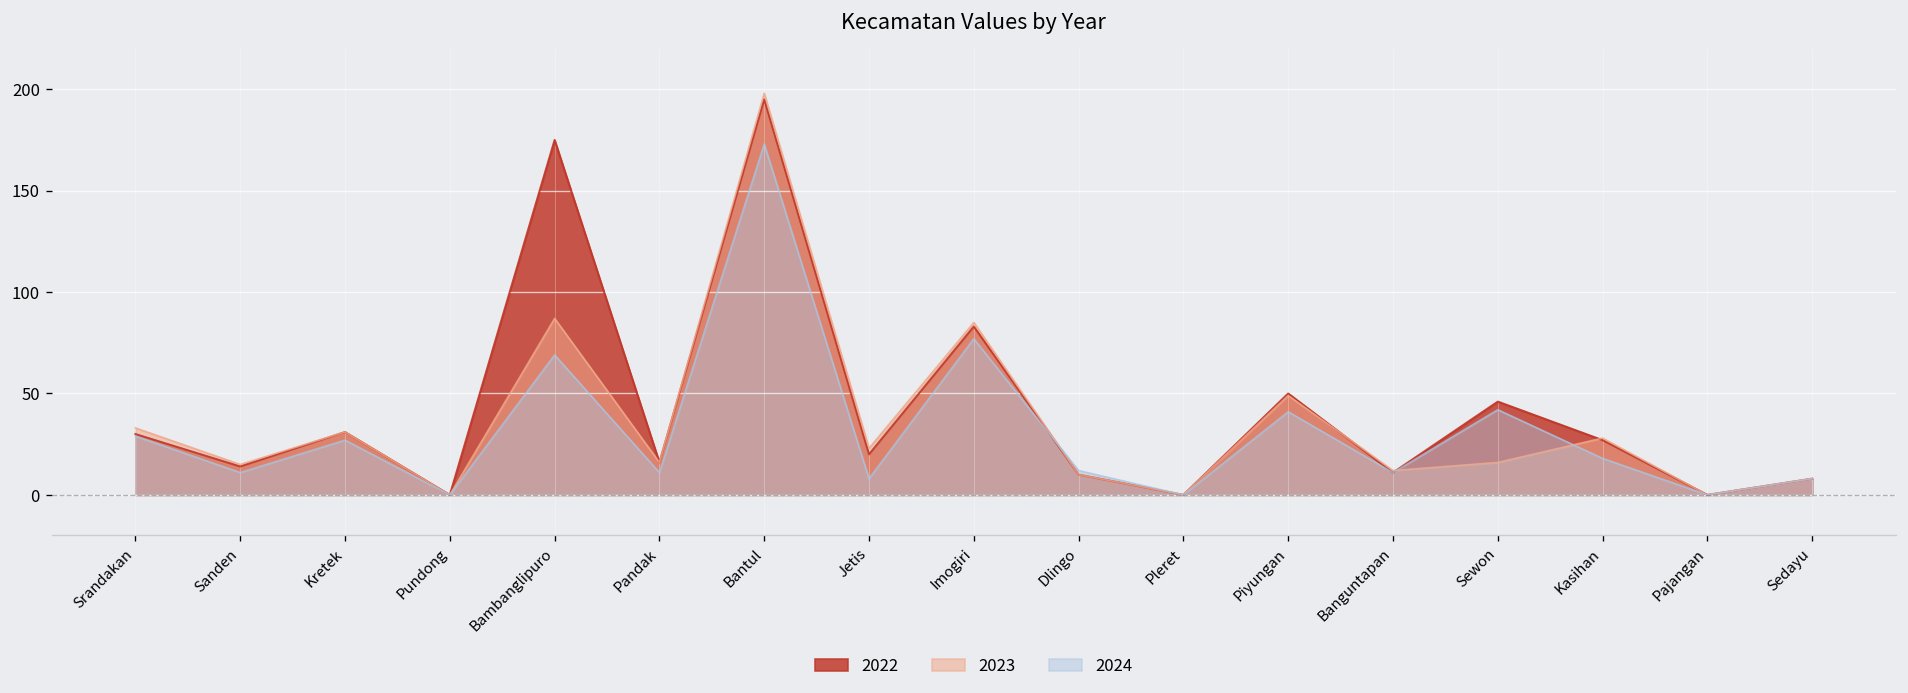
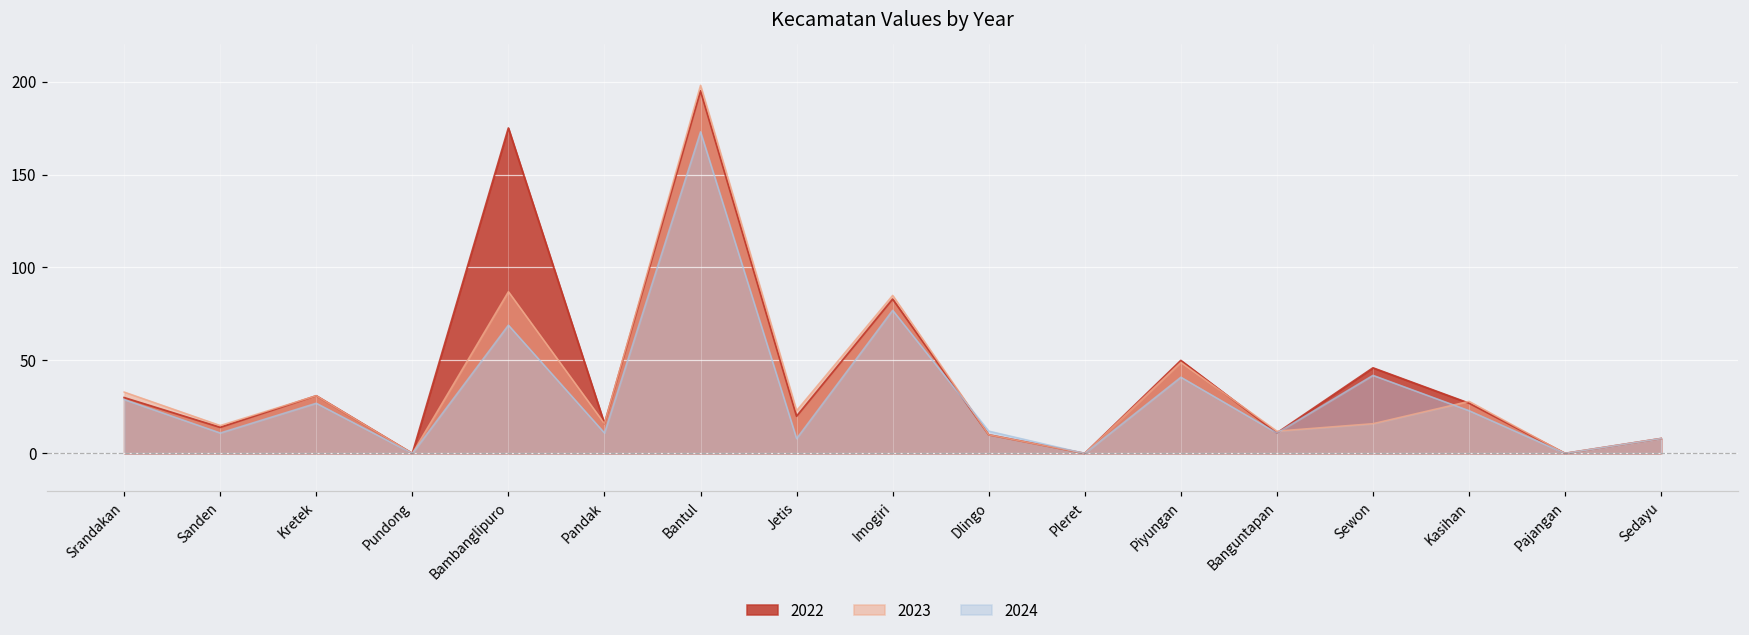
  {
    "2022": {
      "Bambanglipuro": 175,
      "Bantul": 195,
      "Jetis": 20,
      "Imogiri": 83,
      "Sewon": 46
    },
    "2023": {
      "Srandakan": 33,
      "Bambanglipuro": 87,
      "Bantul": 198,
      "Jetis": 23,
      "Imogiri": 85,
      "Sewon": 16
    },
    "2024": {
      "Sanden": 11,
      "Kretek": 27,
      "Bambanglipuro": 69,
      "Pandak": 11,
      "Bantul": 173,
      "Jetis": 8,
      "Imogiri": 77,
      "Dlingo": 12,
      "Piyungan": 41,
      "Sewon": 42,
-     "Kasihan": 18
+     "Kasihan": 23
    }
  }
